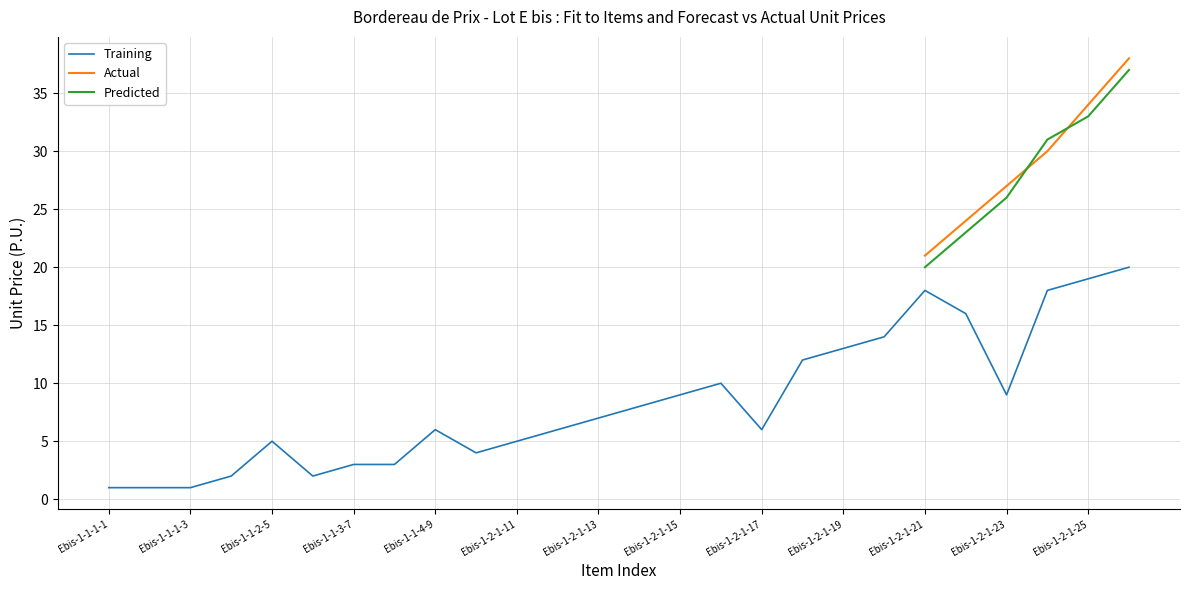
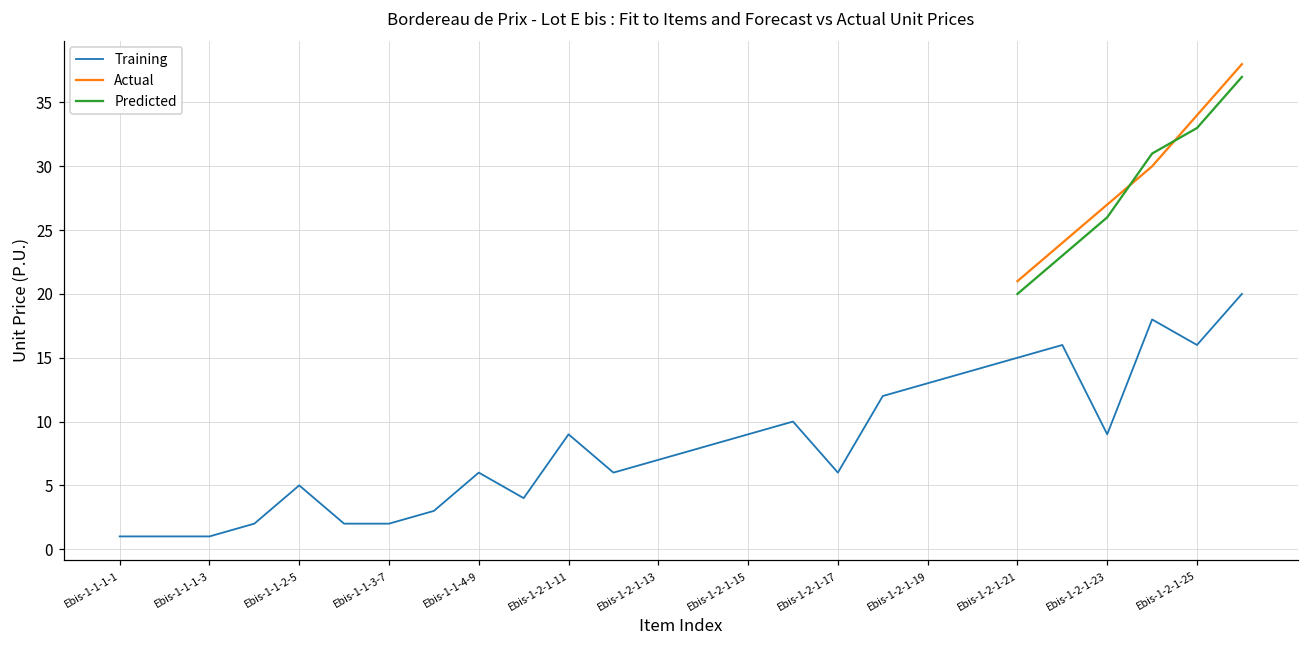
  {
    "Training": {
      "Ebis-1-1-1-1": 1,
      "Ebis-1-1-1-3": 1,
      "Ebis-1-1-2-5": 5,
-     "Ebis-1-1-3-7": 3,
+     "Ebis-1-1-3-7": 2,
      "Ebis-1-1-4-9": 6,
-     "Ebis-1-2-1-11": 5,
+     "Ebis-1-2-1-11": 9,
      "Ebis-1-2-1-13": 7,
      "Ebis-1-2-1-15": 9,
      "Ebis-1-2-1-17": 6,
      "Ebis-1-2-1-19": 13,
-     "Ebis-1-2-1-21": 18,
+     "Ebis-1-2-1-21": 15,
      "Ebis-1-2-1-23": 9,
-     "Ebis-1-2-1-25": 19
+     "Ebis-1-2-1-25": 16
    },
    "Actual": {
      "Ebis-1-2-1-21": 21,
      "Ebis-1-2-1-23": 27,
      "Ebis-1-2-1-25": 34
    },
    "Predicted": {
      "Ebis-1-2-1-21": 20,
      "Ebis-1-2-1-23": 26,
      "Ebis-1-2-1-25": 33
    }
  }
